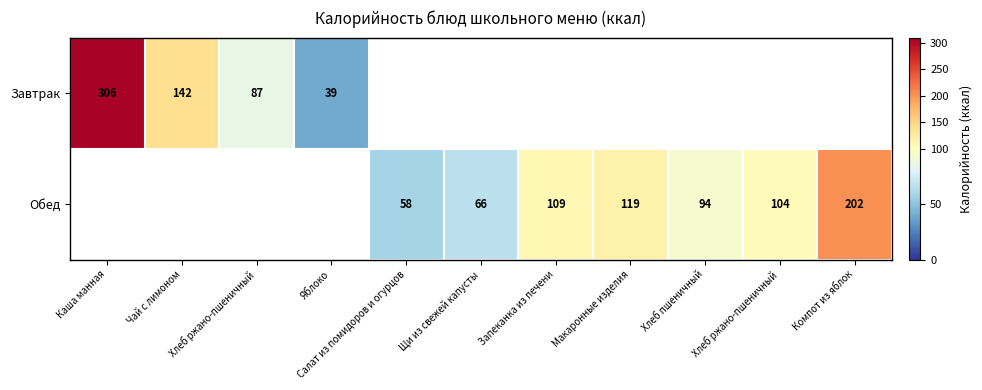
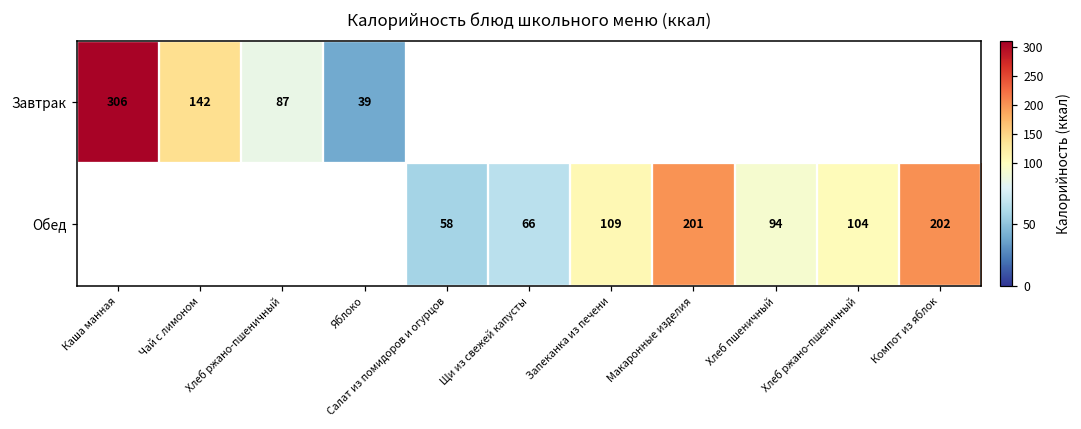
  {
    "Завтрак": {
      "Каша манная": 306,
      "Чай с лимоном": 142,
      "Хлеб ржано-пшеничный": 87,
      "Яблоко": 39
    },
    "Обед": {
      "Салат из помидоров и огурцов": 58,
      "Щи из свежей капусты": 66,
      "Запеканка из печени": 109,
-     "Макаронные изделия": 119,
+     "Макаронные изделия": 201,
      "Хлеб пшеничный": 94,
      "Хлеб ржано-пшеничный": 104,
      "Компот из яблок": 202
    }
  }
